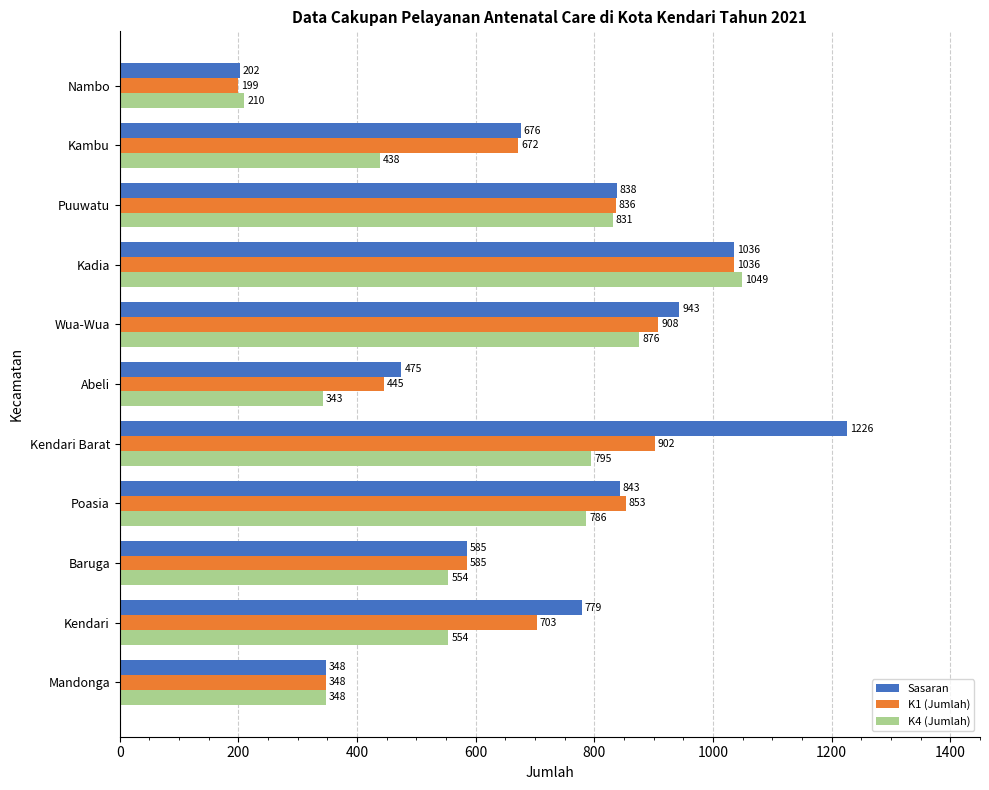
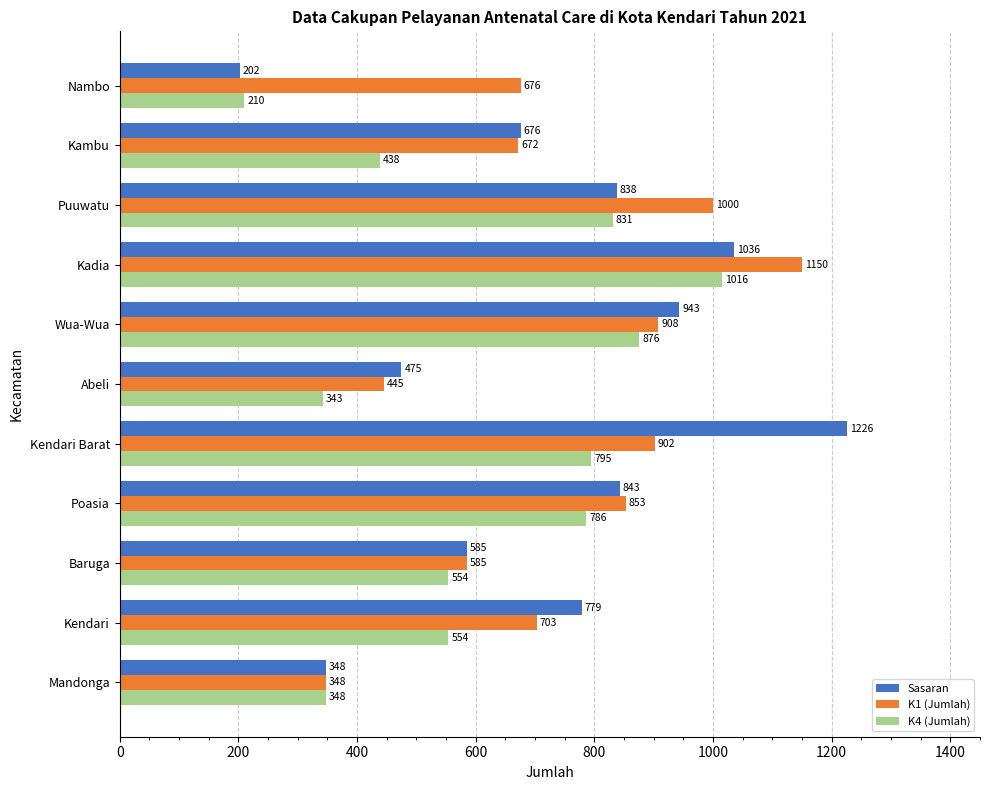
  {
    "Sasaran": {
      "Nambo": 202,
      "Kambu": 676,
      "Puuwatu": 838,
      "Kadia": 1036,
      "Wua-Wua": 943,
      "Abeli": 475,
      "Kendari Barat": 1226,
      "Poasia": 843,
      "Baruga": 585,
      "Kendari": 779,
      "Mandonga": 348
    },
    "K1 (Jumlah)": {
-     "Nambo": 199,
+     "Nambo": 676,
      "Kambu": 672,
-     "Puuwatu": 836,
-     "Kadia": 1036,
+     "Puuwatu": 1000,
+     "Kadia": 1150,
      "Wua-Wua": 908,
      "Abeli": 445,
      "Kendari Barat": 902,
      "Poasia": 853,
      "Baruga": 585,
      "Kendari": 703,
      "Mandonga": 348
    },
    "K4 (Jumlah)": {
      "Nambo": 210,
      "Kambu": 438,
      "Puuwatu": 831,
-     "Kadia": 1049,
+     "Kadia": 1016,
      "Wua-Wua": 876,
      "Abeli": 343,
      "Kendari Barat": 795,
      "Poasia": 786,
      "Baruga": 554,
      "Kendari": 554,
      "Mandonga": 348
    }
  }
